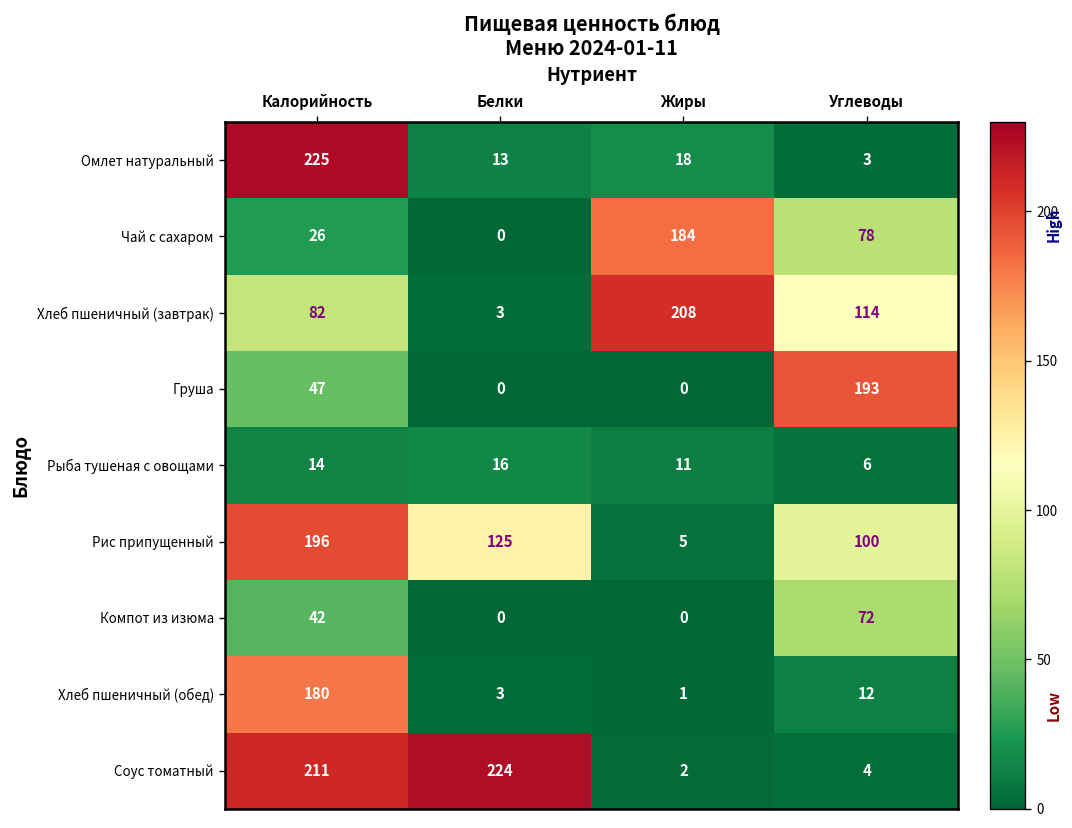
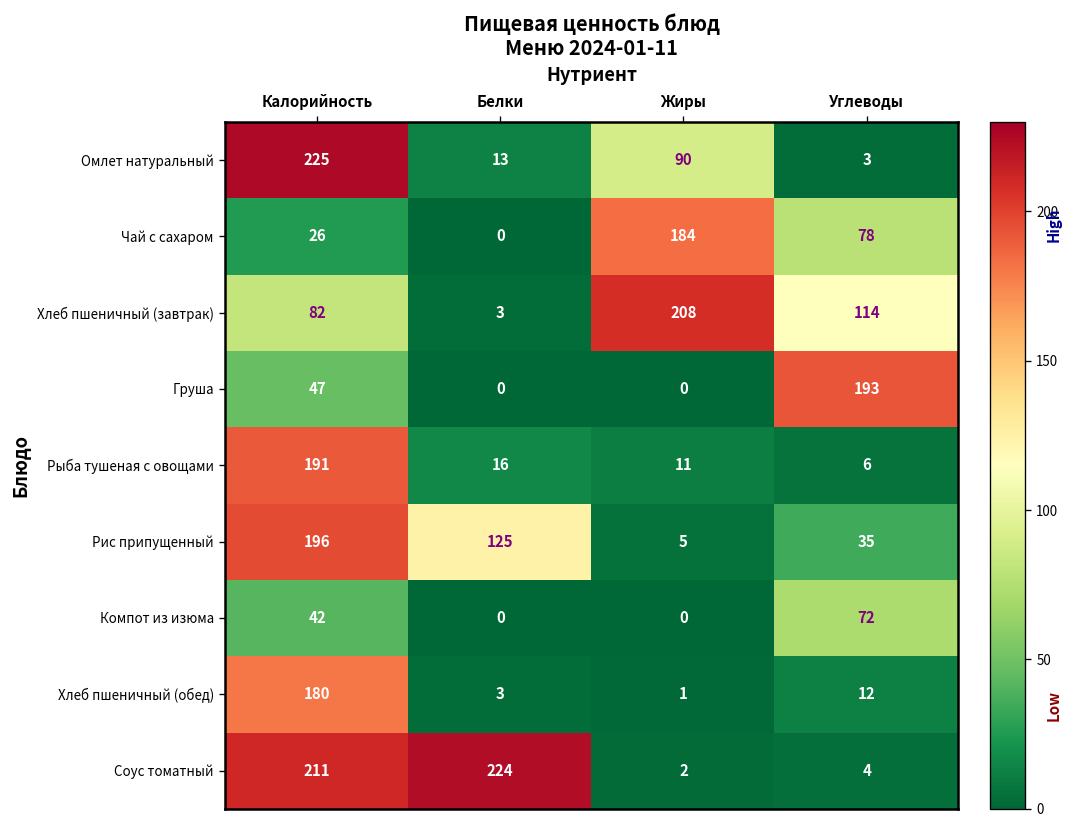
  {
    "Омлет натуральный": {
      "Калорийность": 225,
      "Белки": 13,
-     "Жиры": 18,
+     "Жиры": 90,
      "Углеводы": 3
    },
    "Чай с сахаром": {
      "Калорийность": 26,
      "Белки": 0,
      "Жиры": 184,
      "Углеводы": 78
    },
    "Хлеб пшеничный (завтрак)": {
      "Калорийность": 82,
      "Белки": 3,
      "Жиры": 208,
      "Углеводы": 114
    },
    "Груша": {
      "Калорийность": 47,
      "Белки": 0,
      "Жиры": 0,
      "Углеводы": 193
    },
    "Рыба тушеная с овощами": {
-     "Калорийность": 14,
+     "Калорийность": 191,
      "Белки": 16,
      "Жиры": 11,
      "Углеводы": 6
    },
    "Рис припущенный": {
      "Калорийность": 196,
      "Белки": 125,
      "Жиры": 5,
-     "Углеводы": 100
+     "Углеводы": 35
    },
    "Компот из изюма": {
      "Калорийность": 42,
      "Белки": 0,
      "Жиры": 0,
      "Углеводы": 72
    },
    "Хлеб пшеничный (обед)": {
      "Калорийность": 180,
      "Белки": 3,
      "Жиры": 1,
      "Углеводы": 12
    },
    "Соус томатный": {
      "Калорийность": 211,
      "Белки": 224,
      "Жиры": 2,
      "Углеводы": 4
    }
  }
